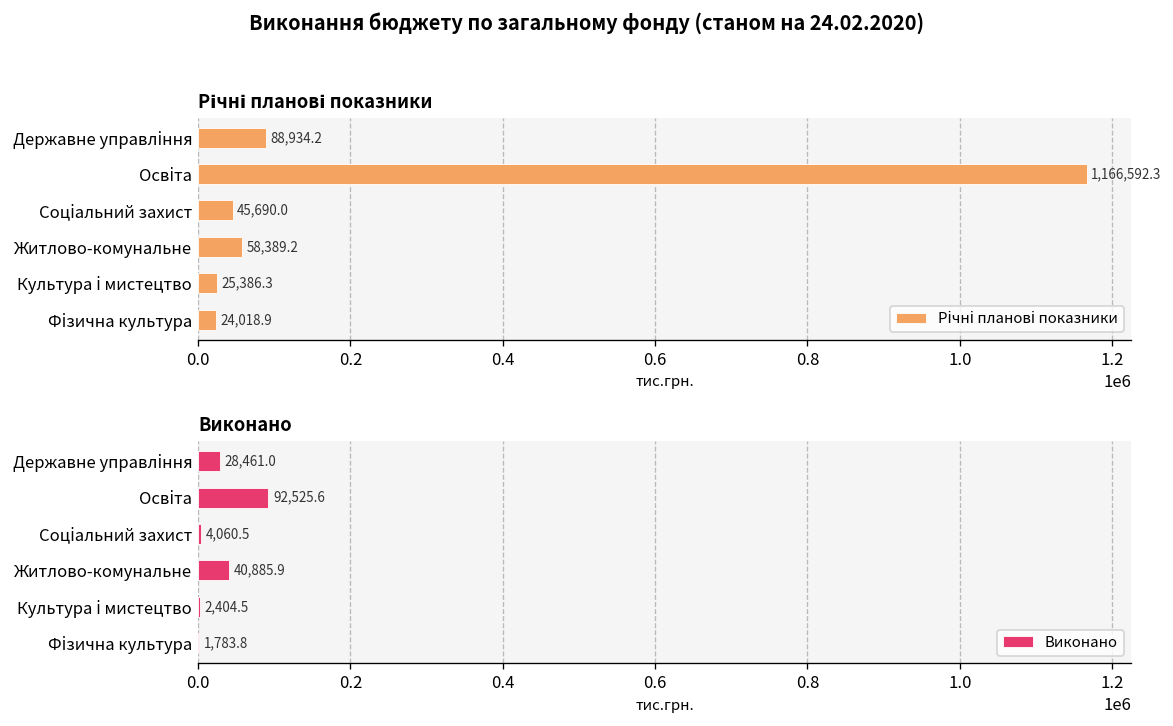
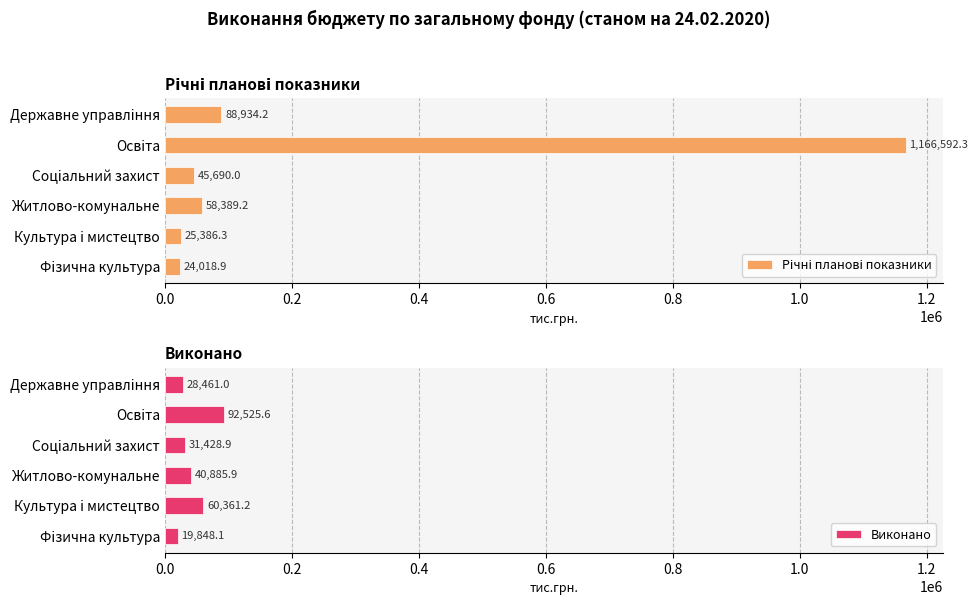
  {
    "Річні планові показники": {
      "Державне управління": "88,934.2",
      "Освіта": "1,166,592.3",
      "Соціальний захист": "45,690.0",
      "Житлово-комунальне": "58,389.2",
      "Культура і мистецтво": "25,386.3",
      "Фізична культура": "24,018.9"
    },
    "Виконано": {
      "Державне управління": "28,461.0",
      "Освіта": "92,525.6",
-     "Соціальний захист": "4,060.5",
+     "Соціальний захист": "31,428.9",
      "Житлово-комунальне": "40,885.9",
-     "Культура і мистецтво": "2,404.5",
-     "Фізична культура": "1,783.8"
+     "Культура і мистецтво": "60,361.2",
+     "Фізична культура": "19,848.1"
    }
  }
